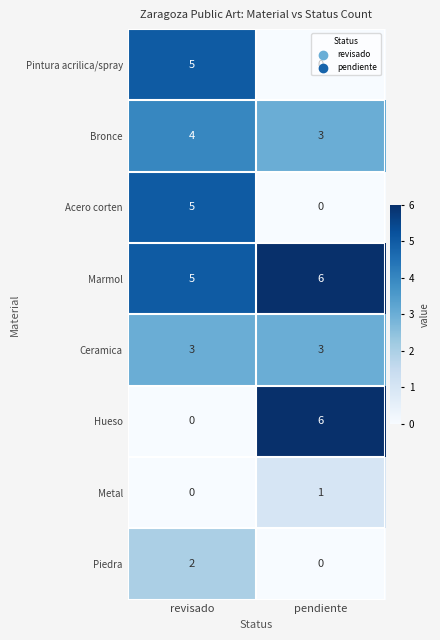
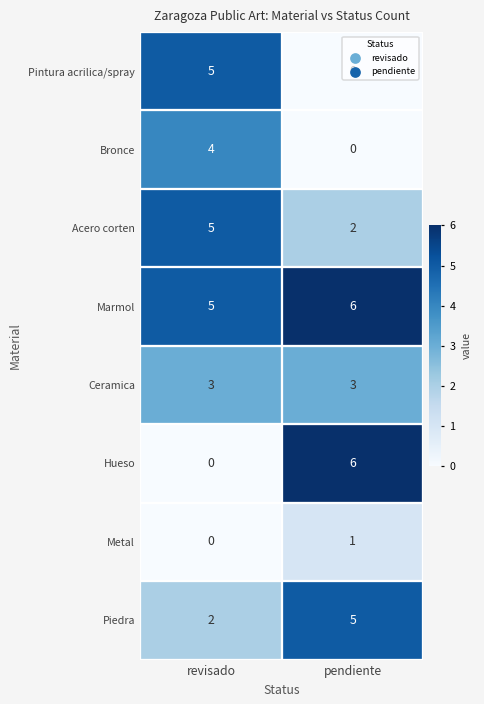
  {
    "Pintura acrilica/spray": {
      "revisado": 5
    },
    "Bronce": {
      "revisado": 4,
-     "pendiente": 3
+     "pendiente": 0
    },
    "Acero corten": {
      "revisado": 5,
-     "pendiente": 0
+     "pendiente": 2
    },
    "Marmol": {
      "revisado": 5,
      "pendiente": 6
    },
    "Ceramica": {
      "revisado": 3,
      "pendiente": 3
    },
    "Hueso": {
      "revisado": 0,
      "pendiente": 6
    },
    "Metal": {
      "revisado": 0,
      "pendiente": 1
    },
    "Piedra": {
      "revisado": 2,
-     "pendiente": 0
+     "pendiente": 5
    }
  }
